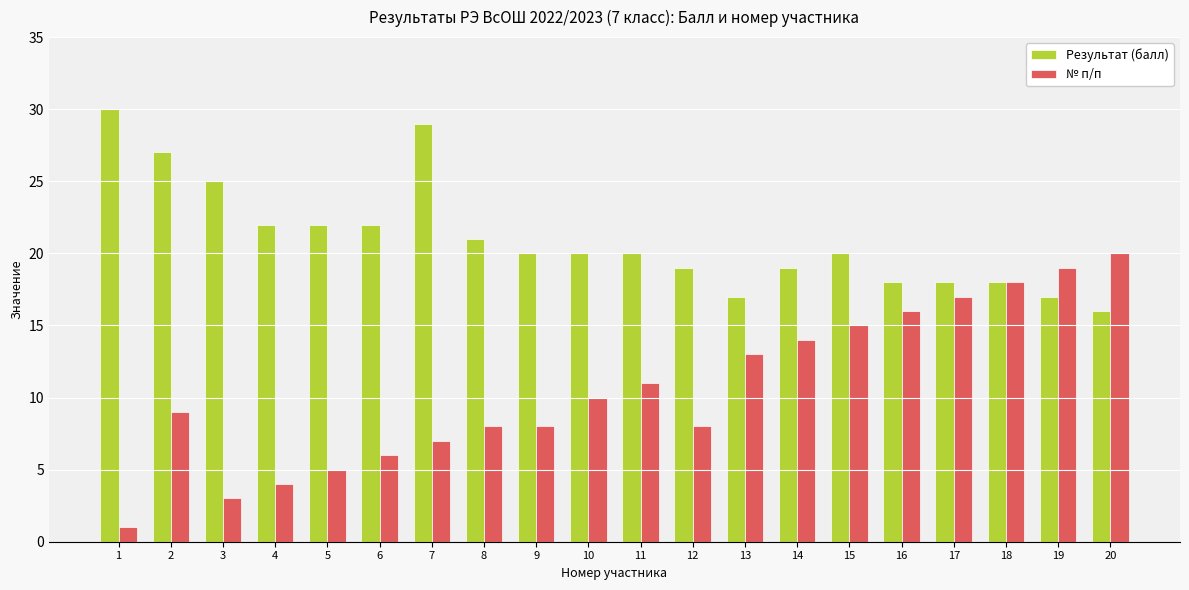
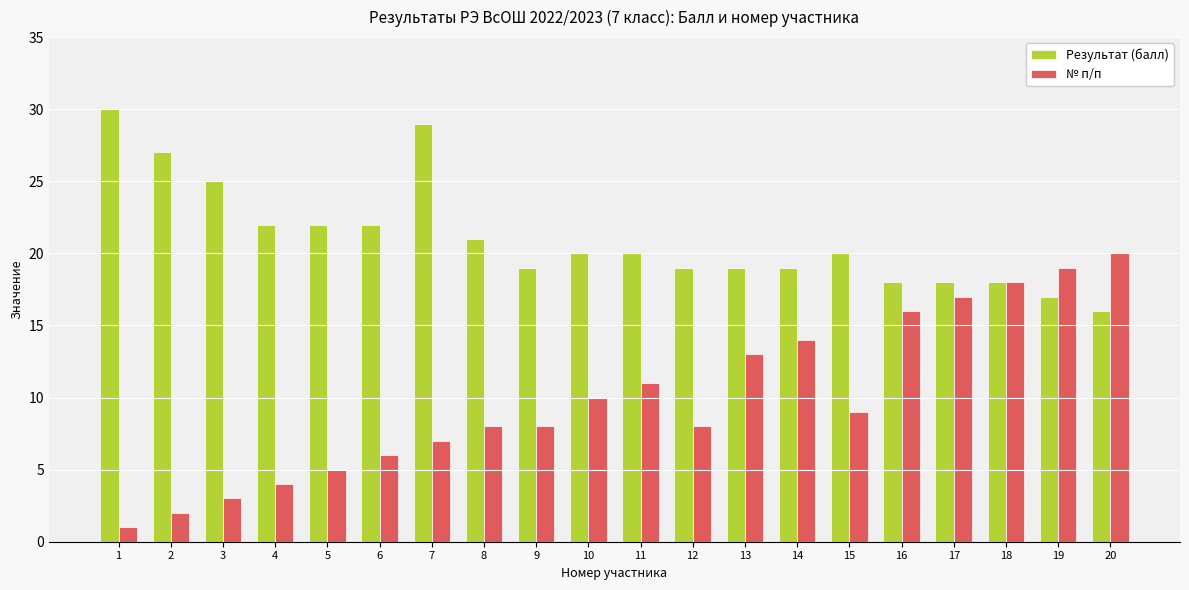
  {
    "Результат (балл)": {
      "1": 30,
      "2": 27,
      "3": 25,
      "4": 22,
      "5": 22,
      "6": 22,
      "7": 29,
      "8": 21,
-     "9": 20,
+     "9": 19,
      "10": 20,
      "11": 20,
      "12": 19,
-     "13": 17,
+     "13": 19,
      "14": 19,
      "15": 20,
      "16": 18,
      "17": 18,
      "18": 18,
      "19": 17,
      "20": 16
    },
    "№ п/п": {
      "1": 1,
-     "2": 9,
+     "2": 2,
      "3": 3,
      "4": 4,
      "5": 5,
      "6": 6,
      "7": 7,
      "8": 8,
      "9": 8,
      "10": 10,
      "11": 11,
      "12": 8,
      "13": 13,
      "14": 14,
-     "15": 15,
+     "15": 9,
      "16": 16,
      "17": 17,
      "18": 18,
      "19": 19,
      "20": 20
    }
  }
